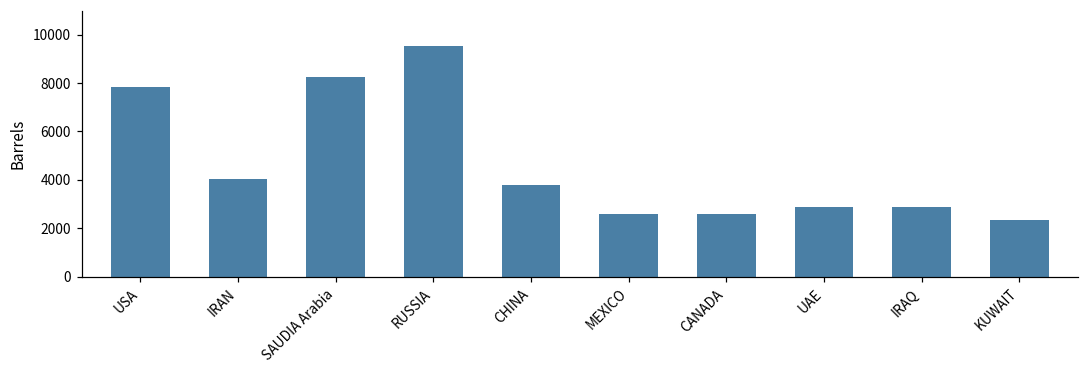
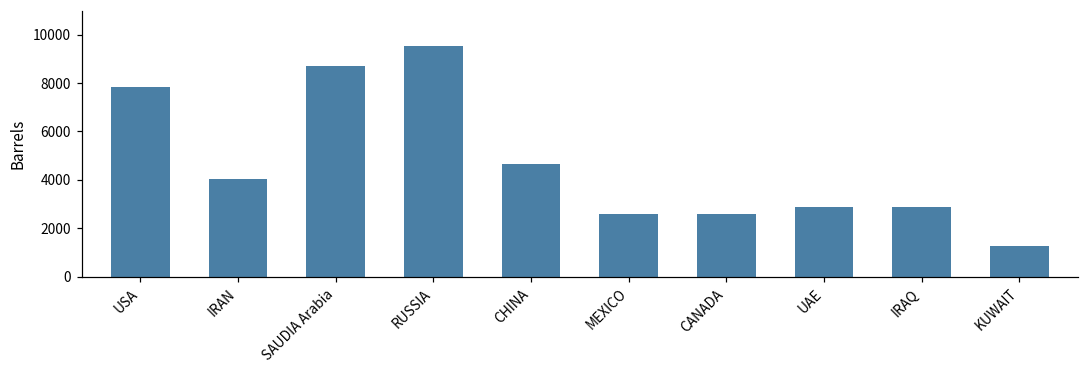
  {
    "USA": 7800,
    "IRAN": 4000,
-   "SAUDIA Arabia": 8300,
+   "SAUDIA Arabia": 8700,
    "RUSSIA": 9500,
-   "CHINA": 3800,
+   "CHINA": 4600,
    "MEXICO": 2600,
    "CANADA": 2600,
    "UAE": 2900,
    "IRAQ": 2900,
-   "KUWAIT": 2400
+   "KUWAIT": 1300
  }
